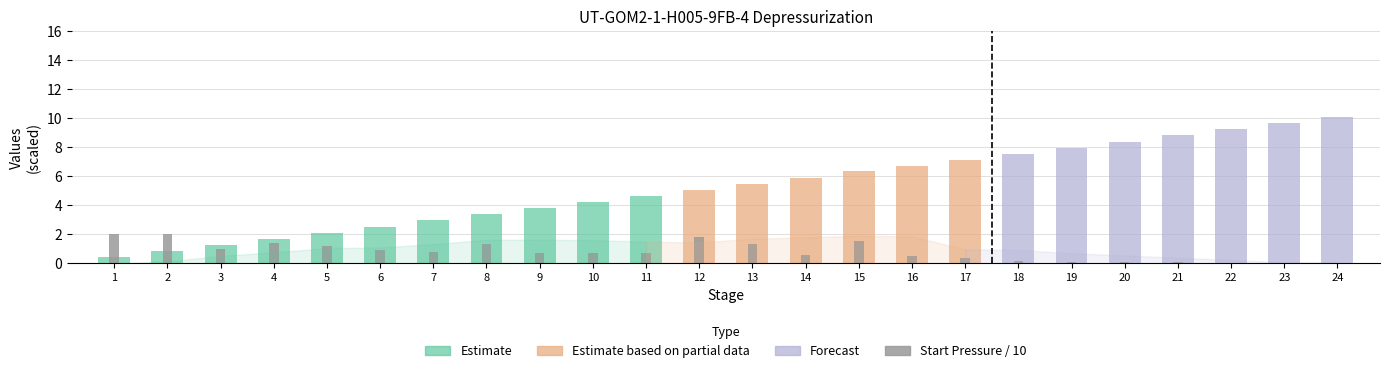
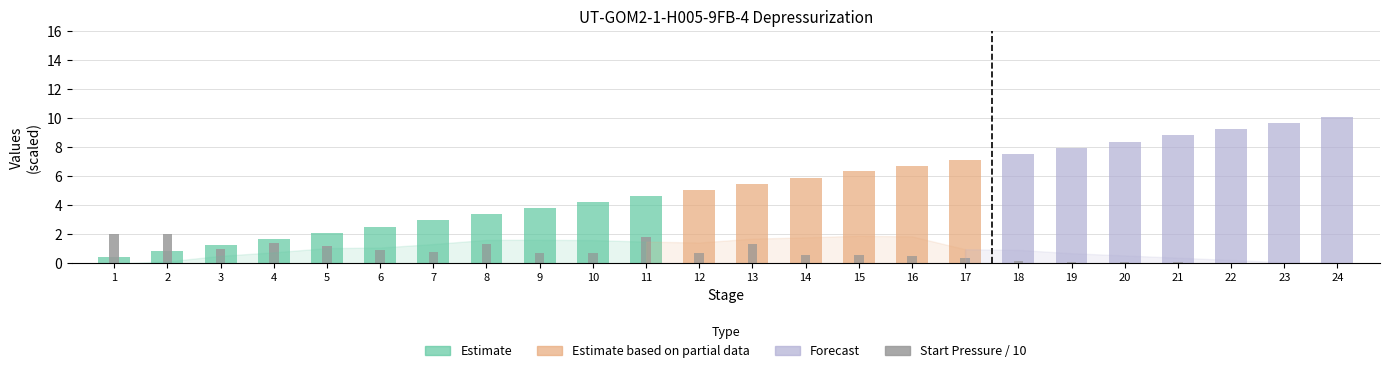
  {
    "Start Pressure / 10": {
      "1": 2.0,
      "2": 2.0,
-     "11": 0.7,
-     "12": 1.8,
-     "15": 1.6,
+     "11": 1.8,
+     "12": 0.7,
+     "15": 0.6,
      "24": 0.0
    }
  }
